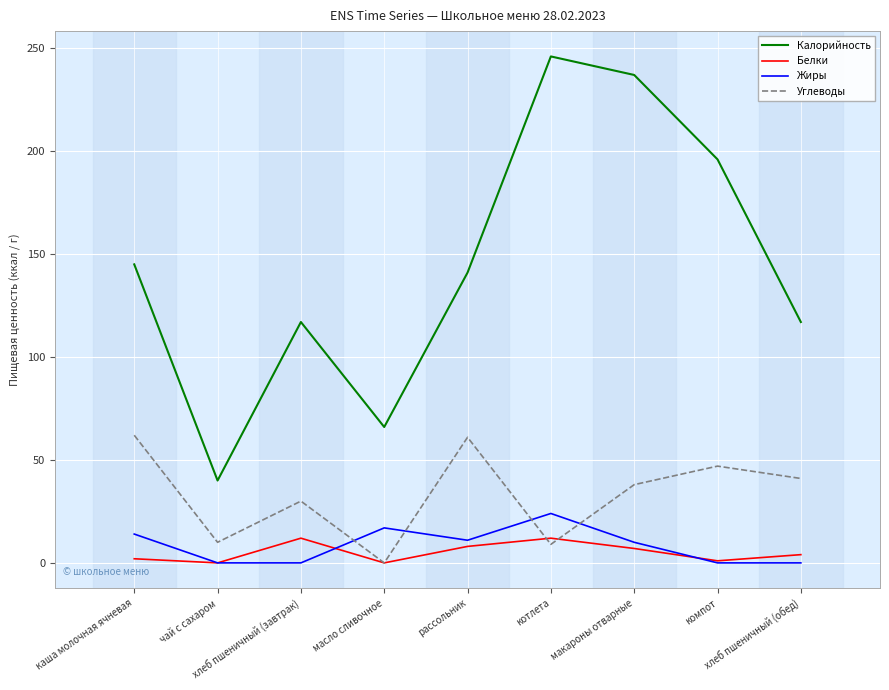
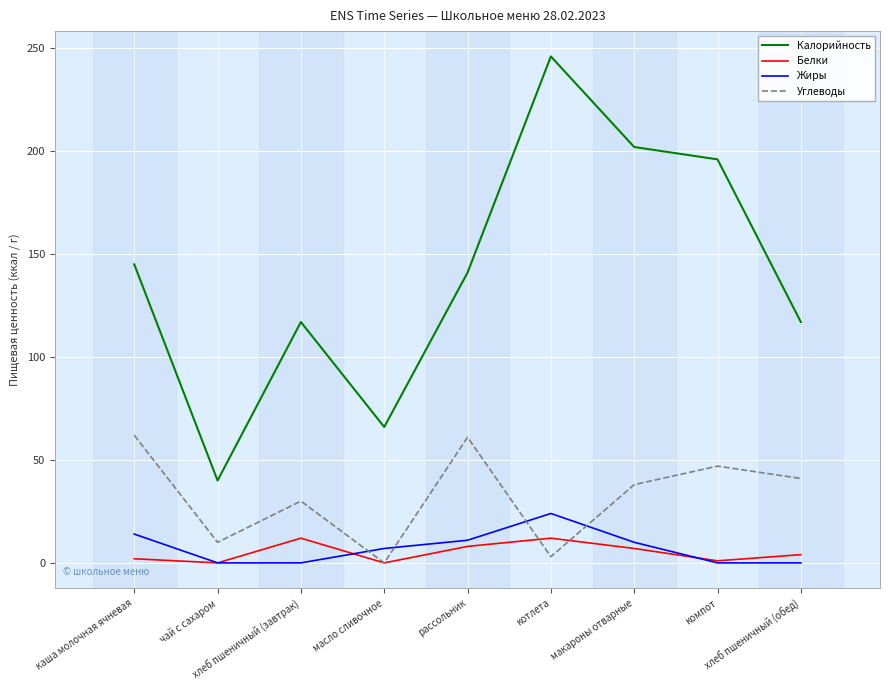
  {
    "Калорийность": {
      "каша молочная ячневая": 145,
      "чай с сахаром": 40,
      "хлеб пшеничный (завтрак)": 117,
      "масло сливочное": 66,
      "рассольник": 141,
      "котлета": 246,
-     "макароны отварные": 237,
+     "макароны отварные": 202,
      "компот": 196,
      "хлеб пшеничный (обед)": 117
    },
    "Белки": {
      "каша молочная ячневая": 2,
      "хлеб пшеничный (завтрак)": 12,
      "рассольник": 8,
      "котлета": 12,
      "макароны отварные": 7,
      "хлеб пшеничный (обед)": 4
    },
    "Жиры": {
      "каша молочная ячневая": 14,
      "хлеб пшеничный (завтрак)": 0,
-     "масло сливочное": 17,
+     "масло сливочное": 7,
      "рассольник": 11,
      "котлета": 24,
      "макароны отварные": 10,
      "хлеб пшеничный (обед)": 0
    },
    "Углеводы": {
      "каша молочная ячневая": 62,
      "чай с сахаром": 10,
      "хлеб пшеничный (завтрак)": 30,
      "рассольник": 61,
-     "котлета": 9,
+     "котлета": 3,
      "макароны отварные": 38,
      "компот": 47,
      "хлеб пшеничный (обед)": 41
    }
  }
